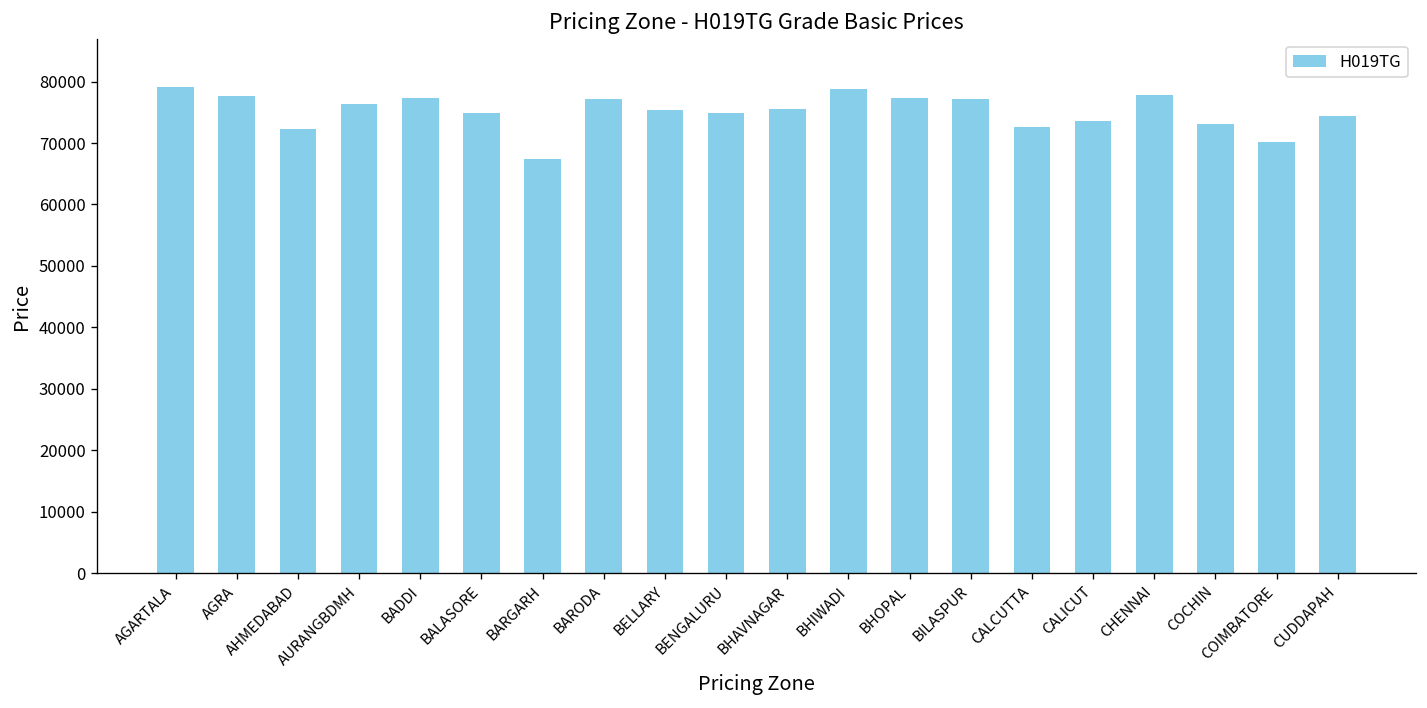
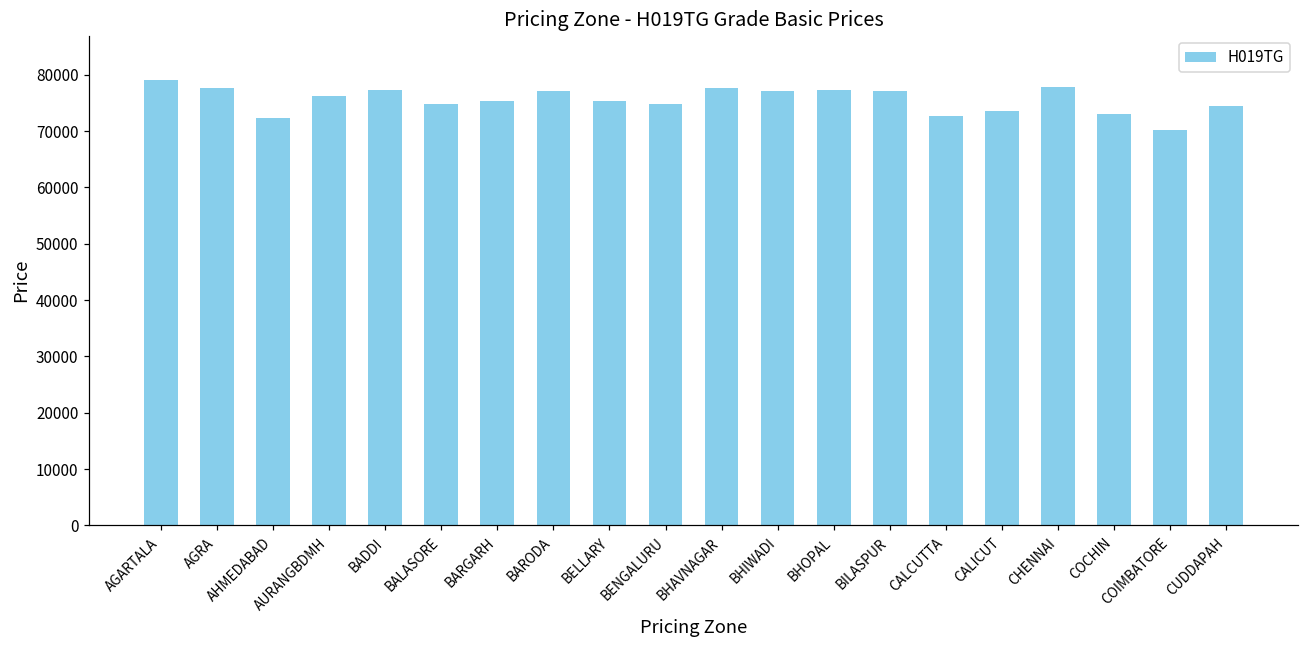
  {
    "AGARTALA": 79000,
    "AGRA": 78000,
    "AHMEDABAD": 72000,
    "AURANGBDMH": 76000,
    "BADDI": 77000,
    "BALASORE": 75000,
-   "BARGARH": 67000,
+   "BARGARH": 75000,
    "BARODA": 77000,
    "BELLARY": 75000,
    "BENGALURU": 75000,
-   "BHAVNAGAR": 76000,
-   "BHIWADI": 79000,
+   "BHAVNAGAR": 78000,
+   "BHIWADI": 77000,
    "BHOPAL": 77000,
    "BILASPUR": 77000,
    "CALCUTTA": 73000,
    "CALICUT": 74000,
    "CHENNAI": 78000,
    "COCHIN": 73000,
    "COIMBATORE": 70000,
    "CUDDAPAH": 74000
  }
